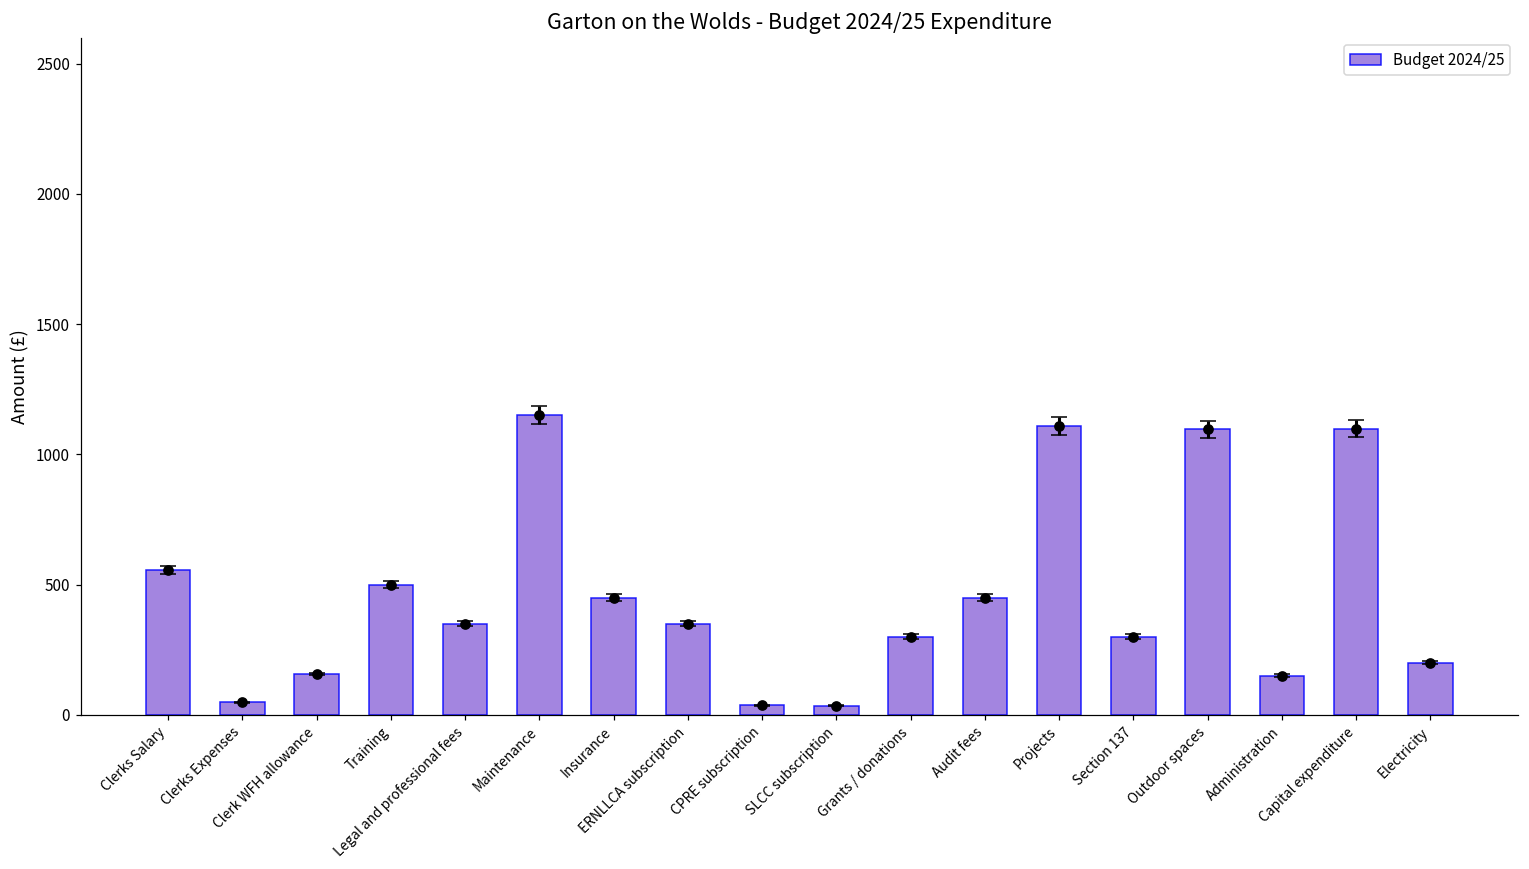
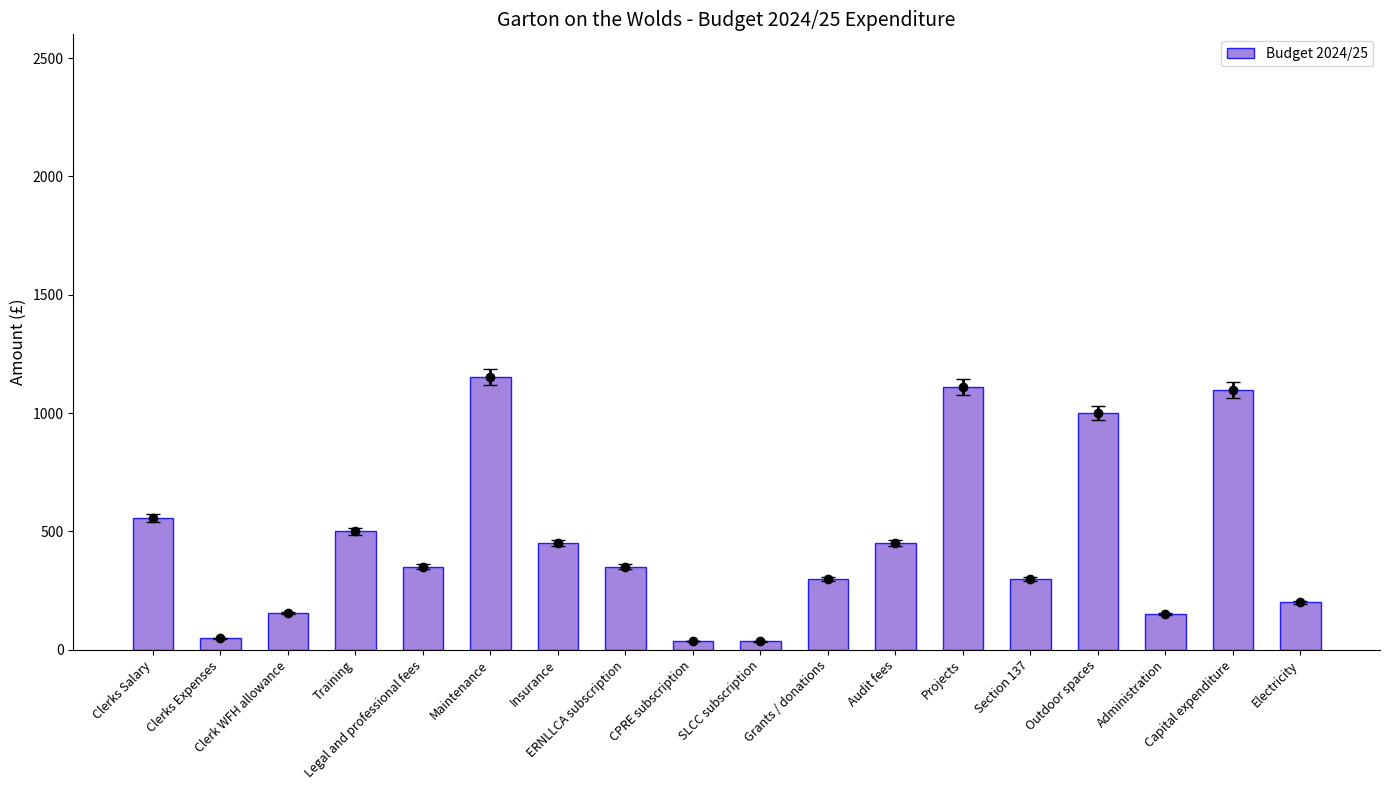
  {
    "Budget 2024/25": {
      "Clerks Salary": 560,
      "Clerks Expenses": 50,
      "Clerk WFH allowance": 160,
      "Training": 500,
      "Legal and professional fees": 350,
      "Maintenance": 1150,
      "Insurance": 450,
      "ERNLLCA subscription": 350,
      "CPRE subscription": 40,
      "SLCC subscription": 40,
      "Grants / donations": 300,
      "Audit fees": 450,
      "Projects": 1110,
      "Section 137": 300,
-     "Outdoor spaces": 1100,
+     "Outdoor spaces": 1000,
      "Administration": 150,
      "Capital expenditure": 1100,
      "Electricity": 200
    }
  }
